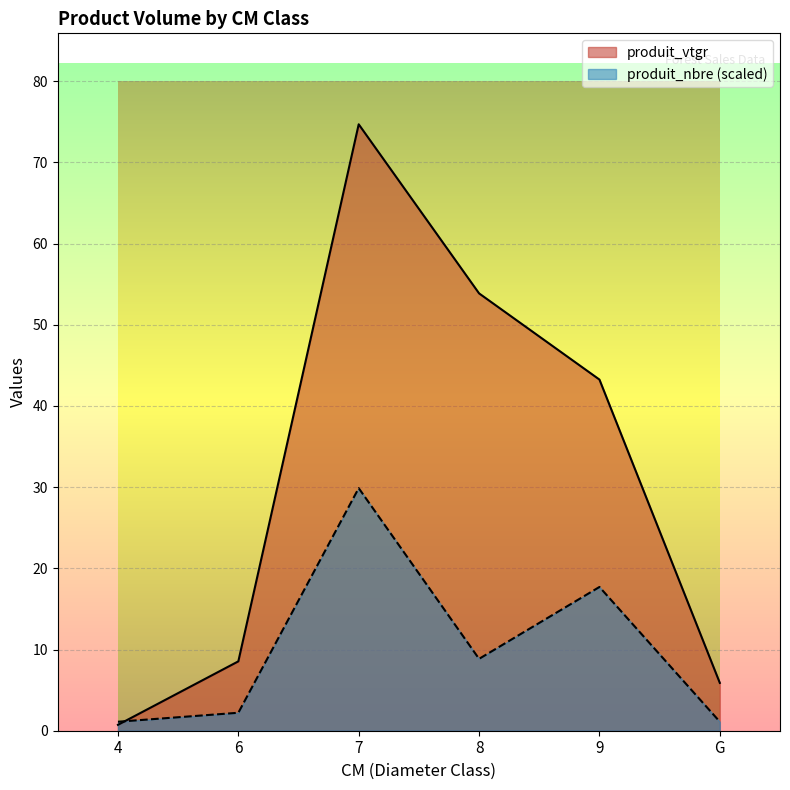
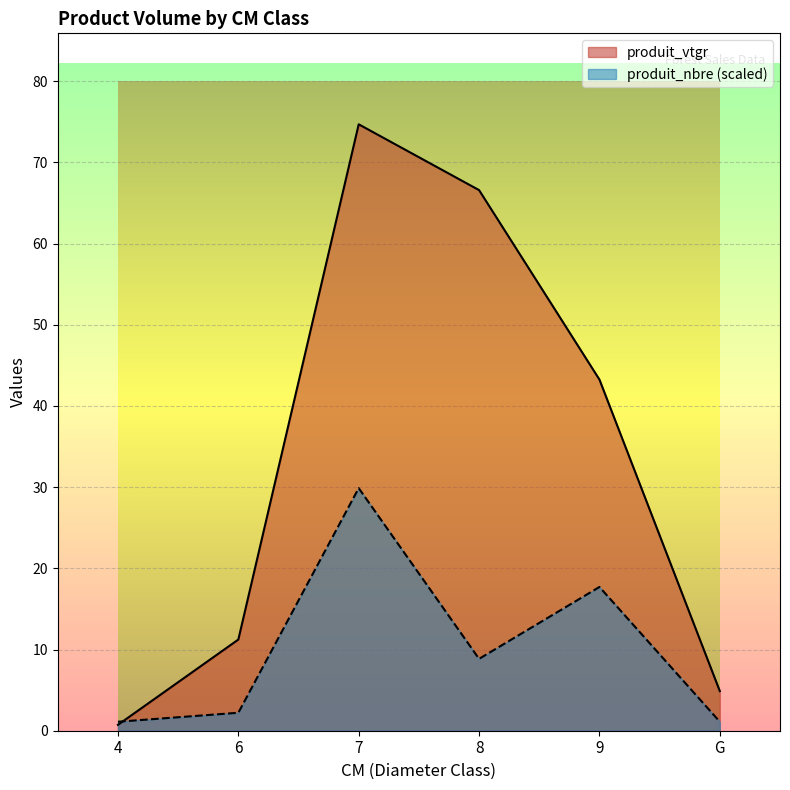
  {
    "produit_vtgr": {
      "4": 1,
-     "6": 9,
+     "6": 11,
      "7": 75,
-     "8": 54,
+     "8": 67,
      "9": 43,
-     "G": 6
+     "G": 5
    },
    "produit_nbre (scaled)": {
      "4": 1,
      "6": 2,
      "7": 30,
      "8": 9,
      "9": 18,
      "G": 1
    }
  }
